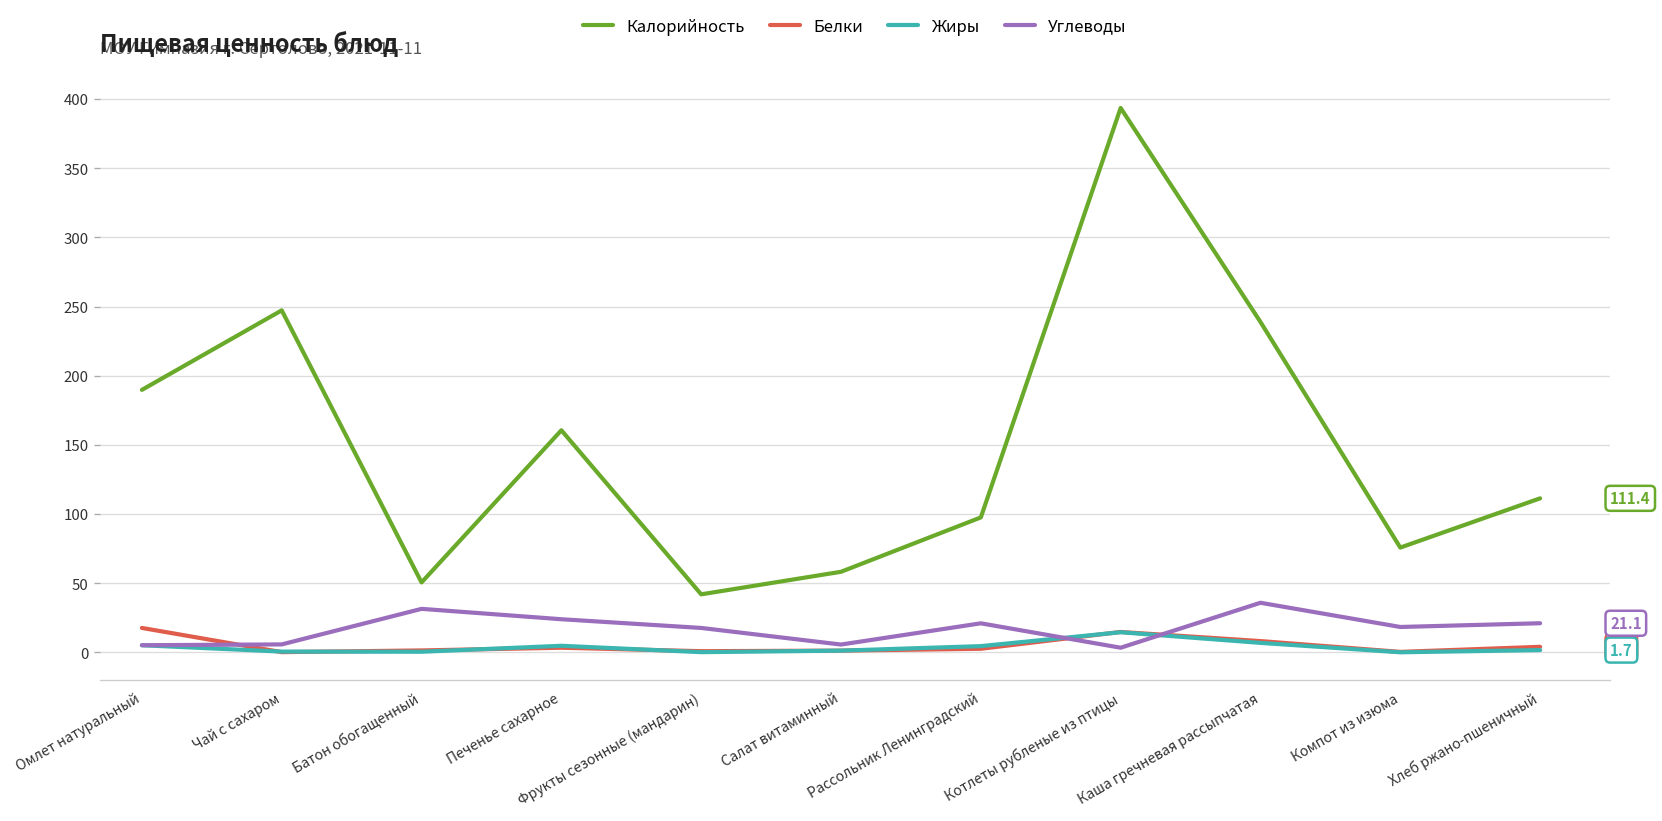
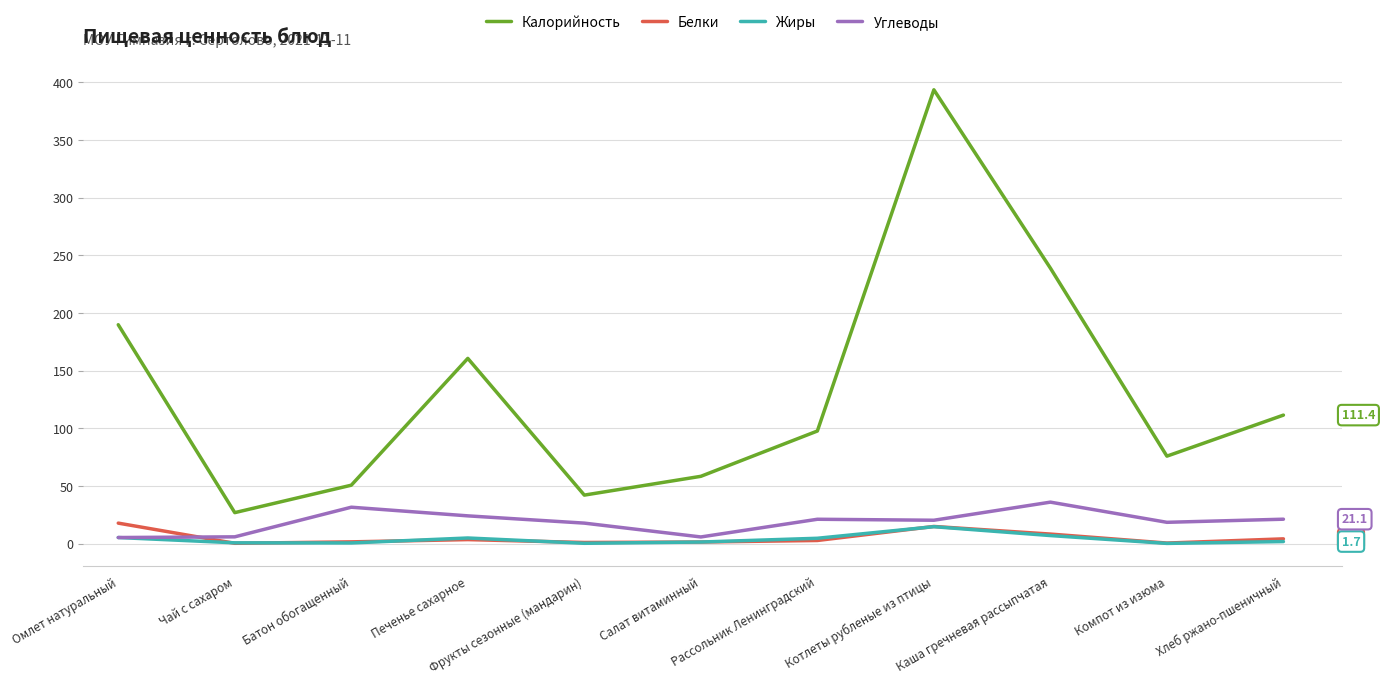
  {
    "Калорийность": {
      "Омлет натуральный": 190,
-     "Чай с сахаром": 247,
+     "Чай с сахаром": 27,
      "Батон обогащенный": 51,
      "Печенье сахарное": 161,
      "Фрукты сезонные (мандарин)": 42,
      "Салат витаминный": 58,
      "Рассольник Ленинградский": 98,
      "Котлеты рубленые из птицы": 394,
      "Каша гречневая рассыпчатая": 239,
      "Компот из изюма": 76,
      "Хлеб ржано-пшеничный": 111
    },
    "Белки": {
      "Омлет натуральный": 18,
      "Хлеб ржано-пшеничный": 4
    },
    "Жиры": {
      "Хлеб ржано-пшеничный": 2
    },
    "Углеводы": {
      "Чай с сахаром": 6,
      "Батон обогащенный": 32,
      "Печенье сахарное": 24,
      "Фрукты сезонные (мандарин)": 18,
      "Салат витаминный": 6,
      "Рассольник Ленинградский": 21,
-     "Котлеты рубленые из птицы": 3,
+     "Котлеты рубленые из птицы": 20,
      "Каша гречневая рассыпчатая": 36,
      "Компот из изюма": 18,
      "Хлеб ржано-пшеничный": 21
    }
  }
